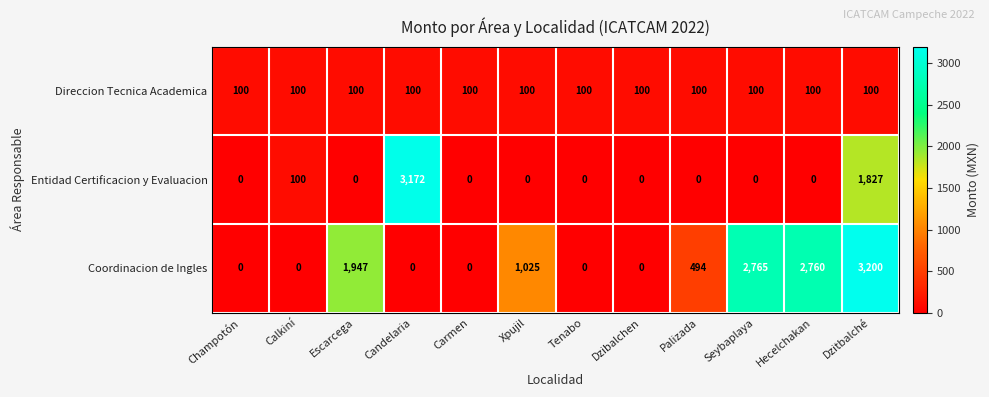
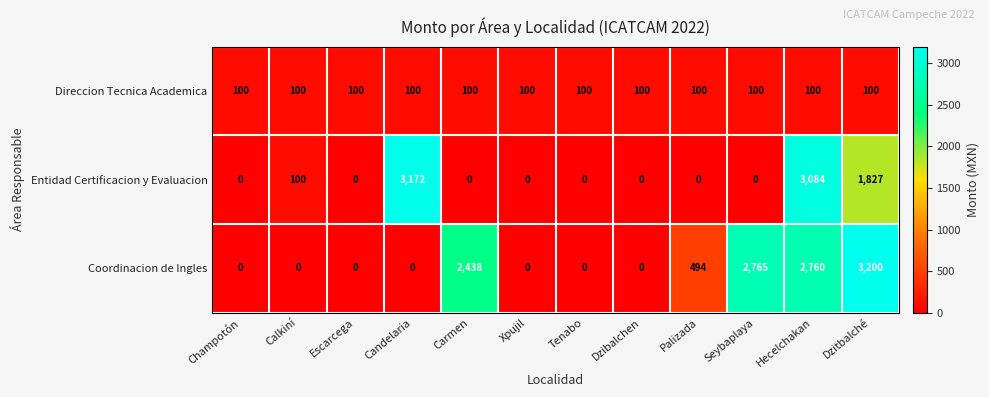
  {
    "Direccion Tecnica Academica": {
      "Champotón": "100",
      "Calkiní": "100",
      "Escarcega": "100",
      "Candelaria": "100",
      "Carmen": "100",
      "Xpujil": "100",
      "Tenabo": "100",
      "Dzibalchen": "100",
      "Palizada": "100",
      "Seybaplaya": "100",
      "Hecelchakan": "100",
      "Dzitbalché": "100"
    },
    "Entidad Certificacion y Evaluacion": {
      "Champotón": "0",
      "Calkiní": "100",
      "Escarcega": "0",
      "Candelaria": "3,172",
      "Carmen": "0",
      "Xpujil": "0",
      "Tenabo": "0",
      "Dzibalchen": "0",
      "Palizada": "0",
      "Seybaplaya": "0",
-     "Hecelchakan": "0",
+     "Hecelchakan": "3,084",
      "Dzitbalché": "1,827"
    },
    "Coordinacion de Ingles": {
      "Champotón": "0",
      "Calkiní": "0",
-     "Escarcega": "1,947",
+     "Escarcega": "0",
      "Candelaria": "0",
-     "Carmen": "0",
-     "Xpujil": "1,025",
+     "Carmen": "2,438",
+     "Xpujil": "0",
      "Tenabo": "0",
      "Dzibalchen": "0",
      "Palizada": "494",
      "Seybaplaya": "2,765",
      "Hecelchakan": "2,760",
      "Dzitbalché": "3,200"
    }
  }
